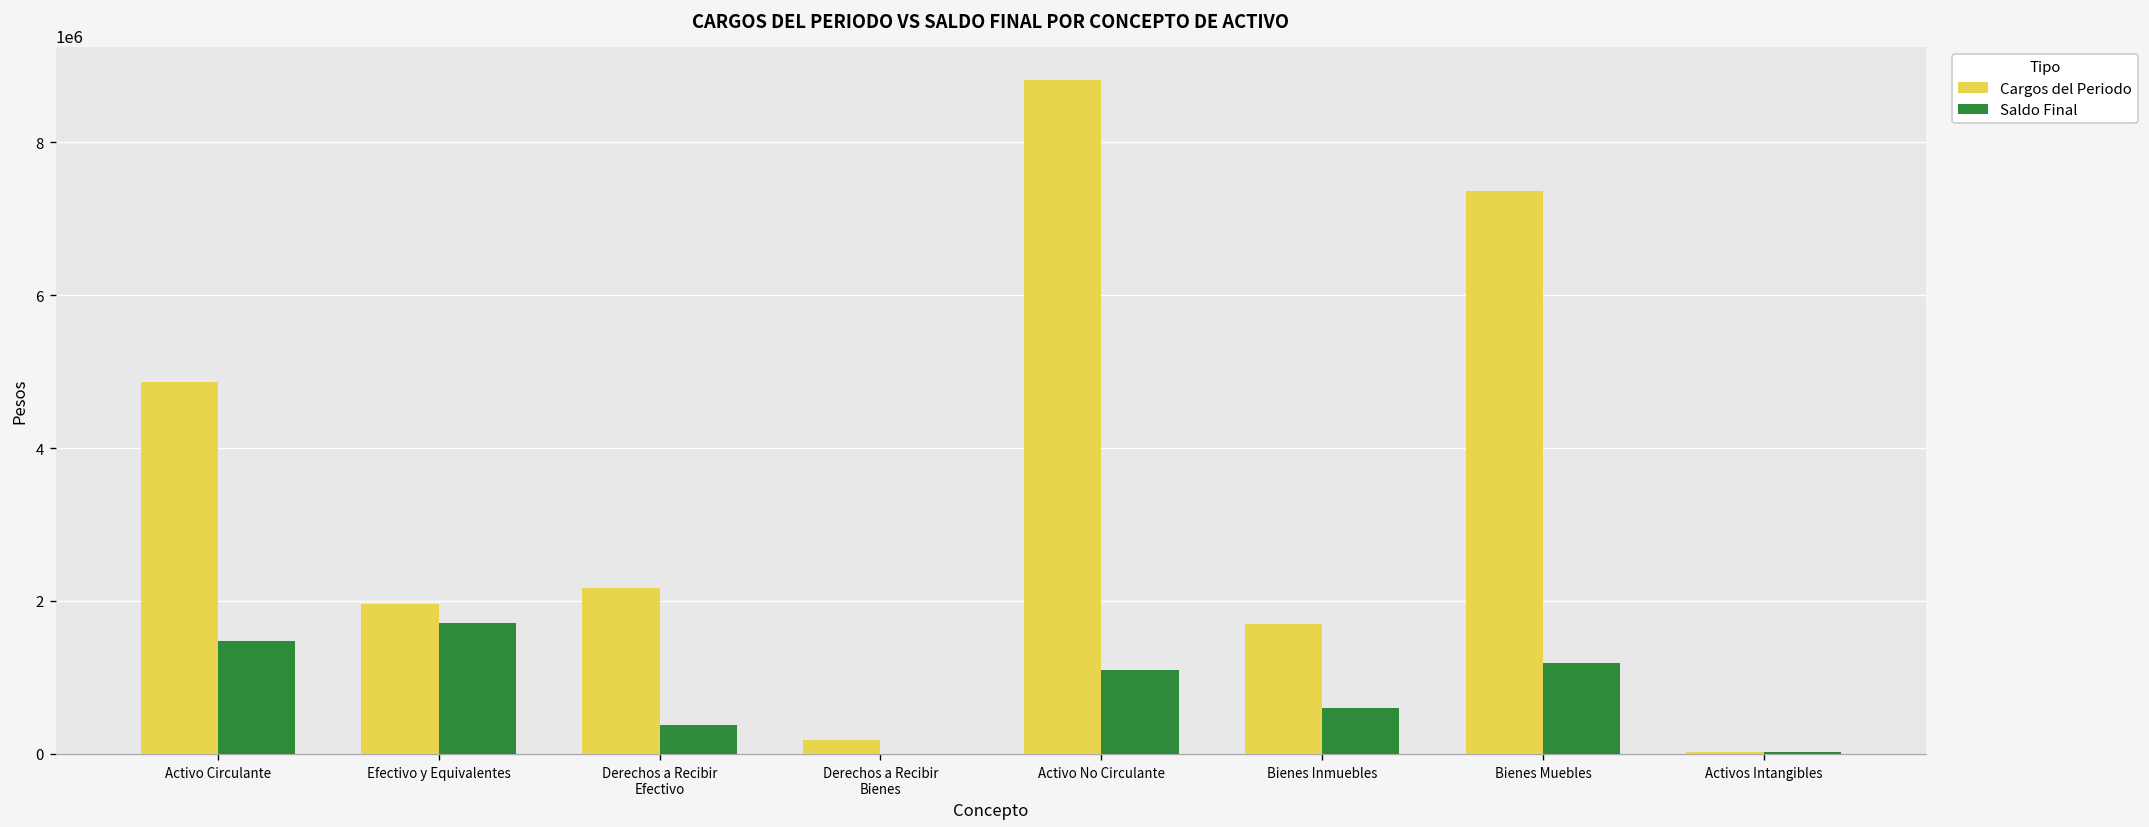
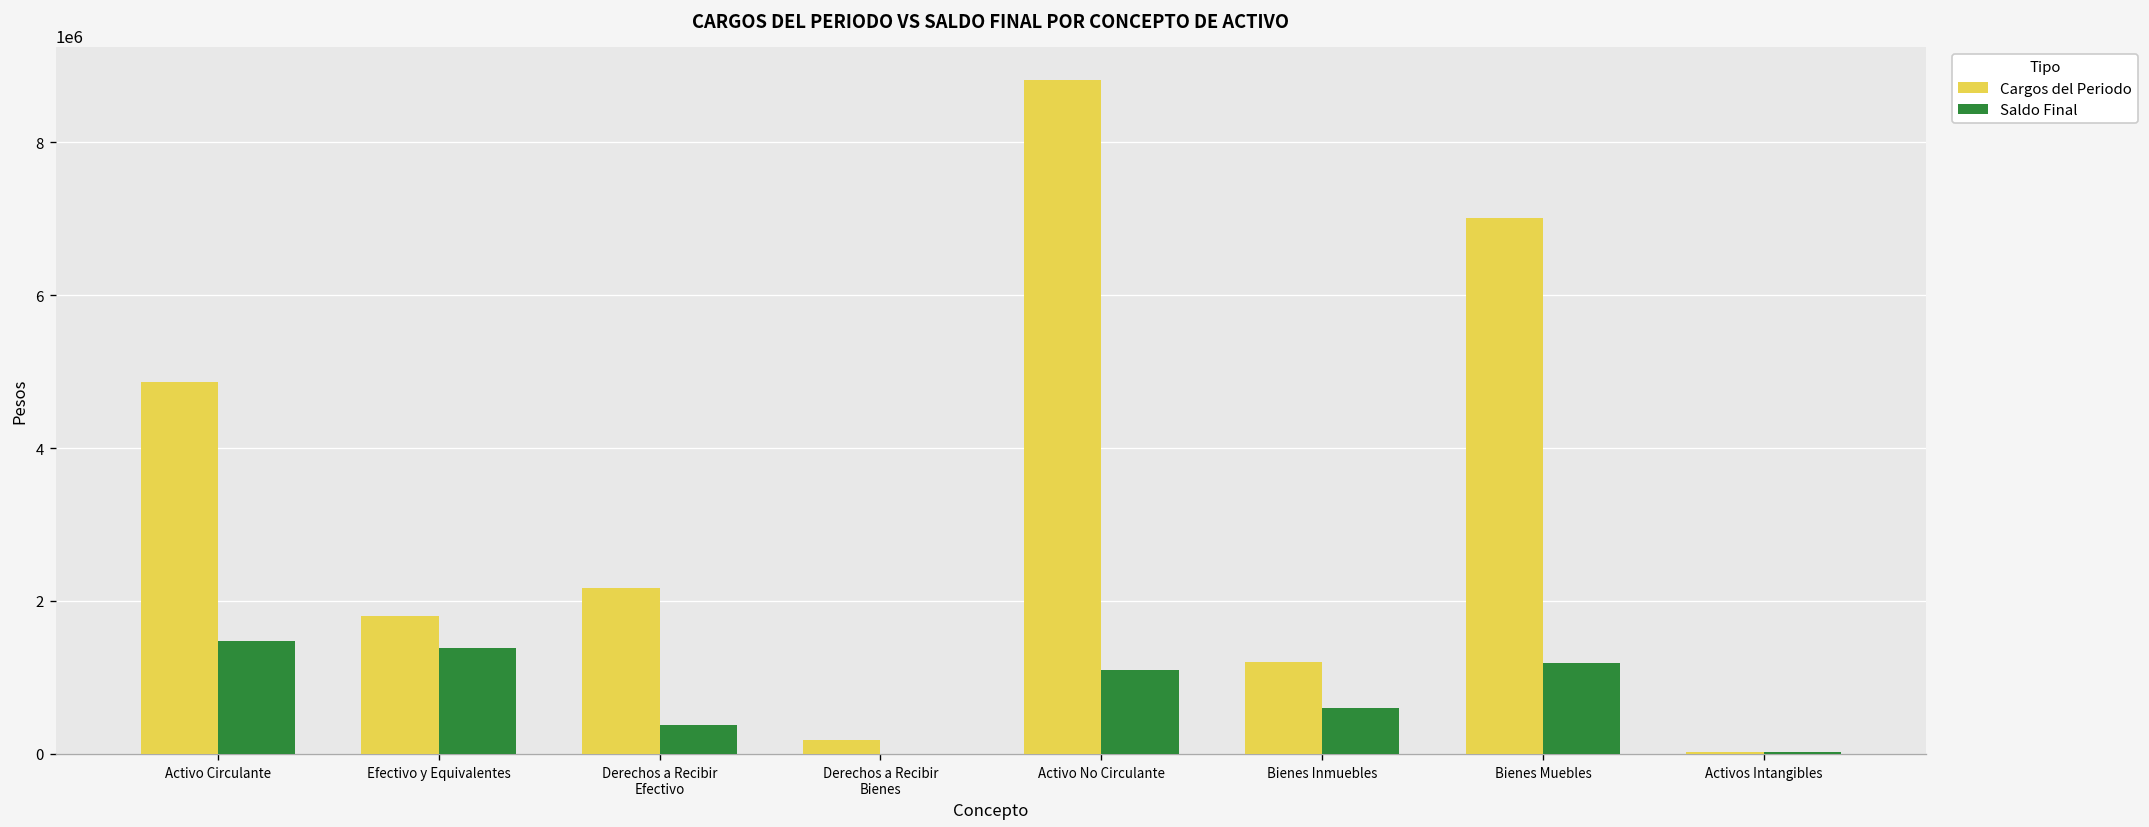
  {
    "Cargos del Periodo": {
      "Activo Circulante": 4900000,
-     "Efectivo y Equivalentes": 2000000,
+     "Efectivo y Equivalentes": 1800000,
      "Derechos a Recibir Efectivo": 2200000,
      "Derechos a Recibir Bienes": 200000,
      "Activo No Circulante": 8800000,
-     "Bienes Inmuebles": 1700000,
-     "Bienes Muebles": 7400000
+     "Bienes Inmuebles": 1200000,
+     "Bienes Muebles": 7000000
    },
    "Saldo Final": {
      "Activo Circulante": 1500000,
-     "Efectivo y Equivalentes": 1700000,
+     "Efectivo y Equivalentes": 1400000,
      "Derechos a Recibir Efectivo": 400000,
      "Activo No Circulante": 1100000,
      "Bienes Inmuebles": 600000,
      "Bienes Muebles": 1200000
    }
  }
